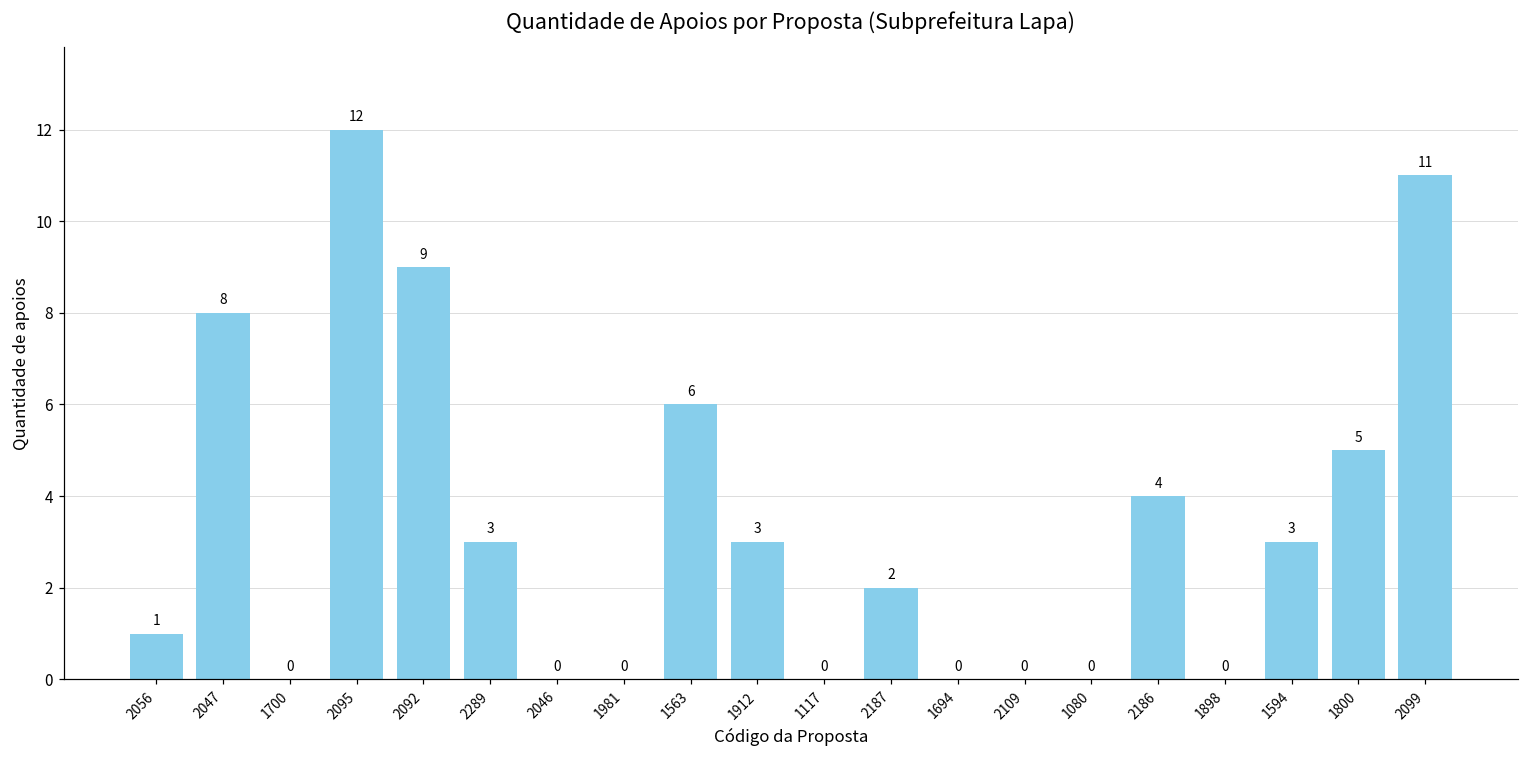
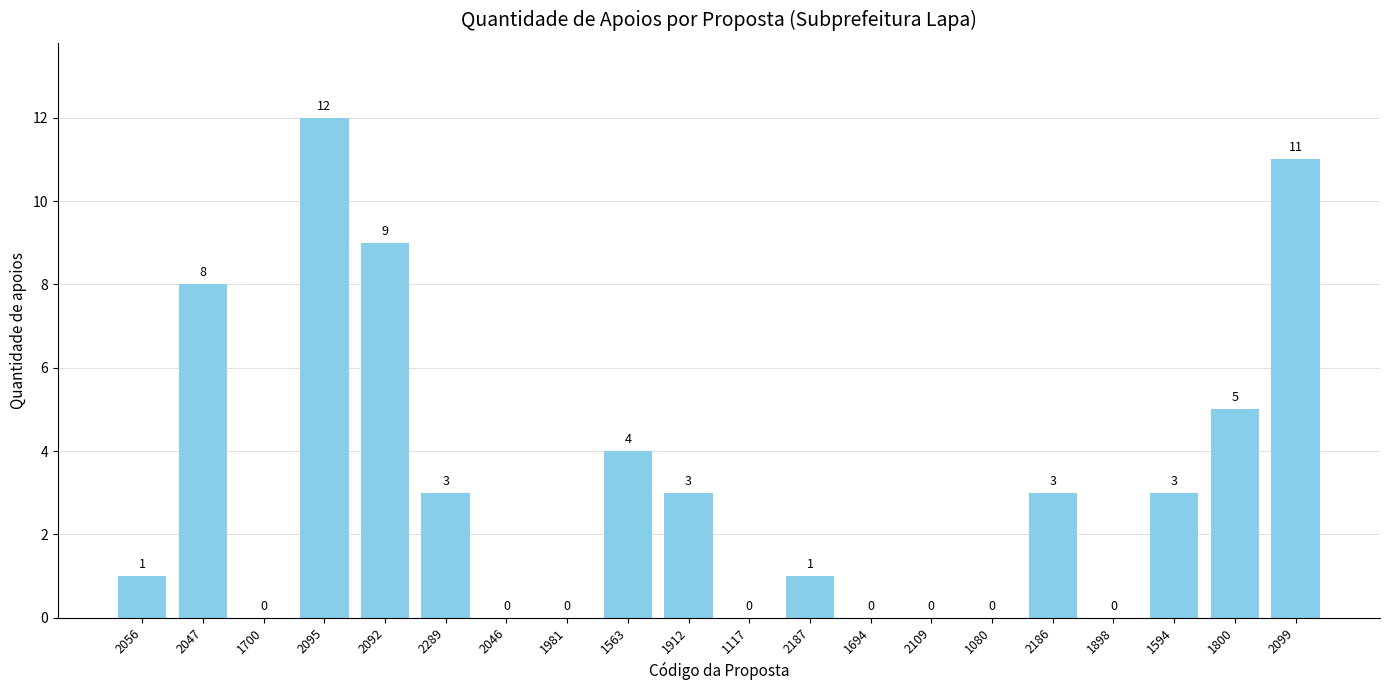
  {
    "2056": 1,
    "2047": 8,
    "1700": 0,
    "2095": 12,
    "2092": 9,
    "2289": 3,
    "2046": 0,
    "1981": 0,
-   "1563": 6,
+   "1563": 4,
    "1912": 3,
    "1117": 0,
-   "2187": 2,
+   "2187": 1,
    "1694": 0,
    "2109": 0,
    "1080": 0,
-   "2186": 4,
+   "2186": 3,
    "1898": 0,
    "1594": 3,
    "1800": 5,
    "2099": 11
  }
